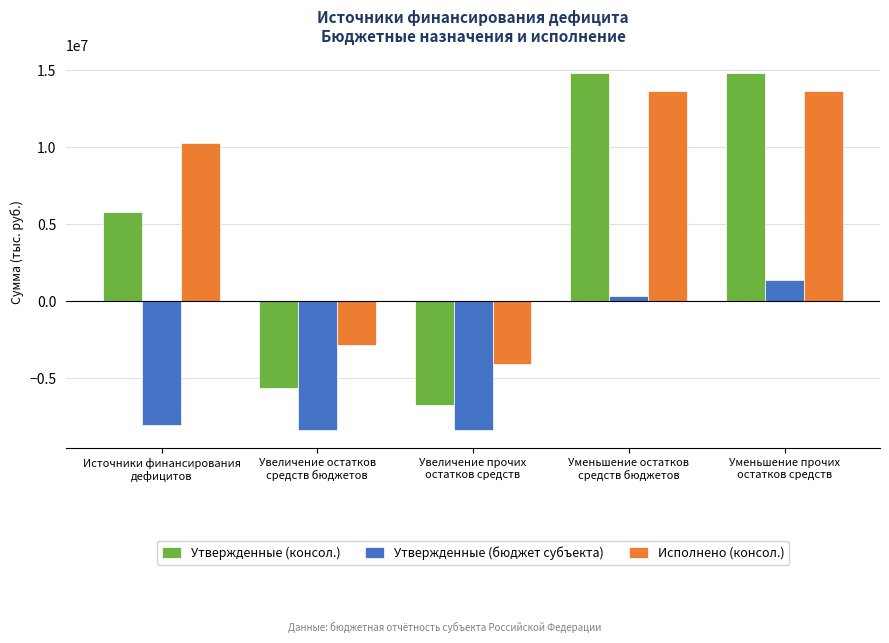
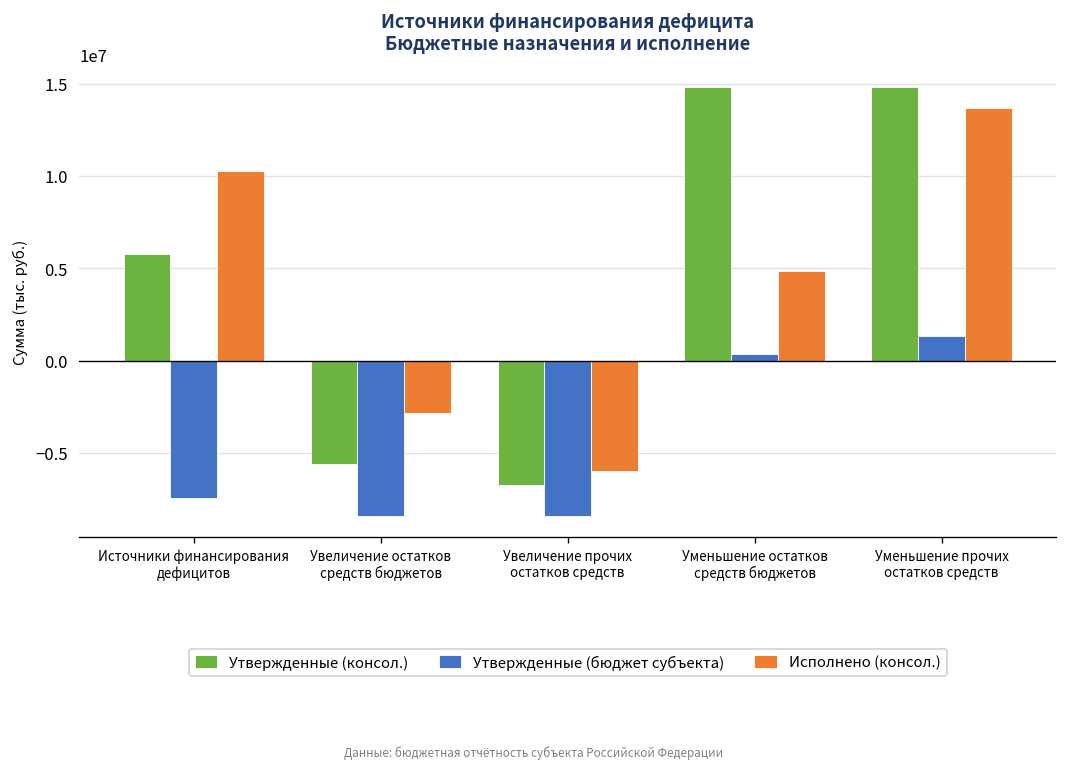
  {
    "Утвержденные (консол.)": {
      "Источники финансирования дефицитов": 5800000,
      "Увеличение остатков средств бюджетов": -5600000,
      "Увеличение прочих остатков средств": -6700000,
      "Уменьшение остатков средств бюджетов": 14800000,
      "Уменьшение прочих остатков средств": 14800000
    },
    "Утвержденные (бюджет субъекта)": {
-     "Источники финансирования дефицитов": -8000000,
+     "Источники финансирования дефицитов": -7400000,
      "Увеличение остатков средств бюджетов": -8400000,
      "Увеличение прочих остатков средств": -8400000,
      "Уменьшение остатков средств бюджетов": 400000,
      "Уменьшение прочих остатков средств": 1300000
    },
    "Исполнено (консол.)": {
      "Источники финансирования дефицитов": 10300000,
      "Увеличение остатков средств бюджетов": -2800000,
-     "Увеличение прочих остатков средств": -4100000,
-     "Уменьшение остатков средств бюджетов": 13700000,
+     "Увеличение прочих остатков средств": -6000000,
+     "Уменьшение остатков средств бюджетов": 4800000,
      "Уменьшение прочих остатков средств": 13700000
    }
  }
